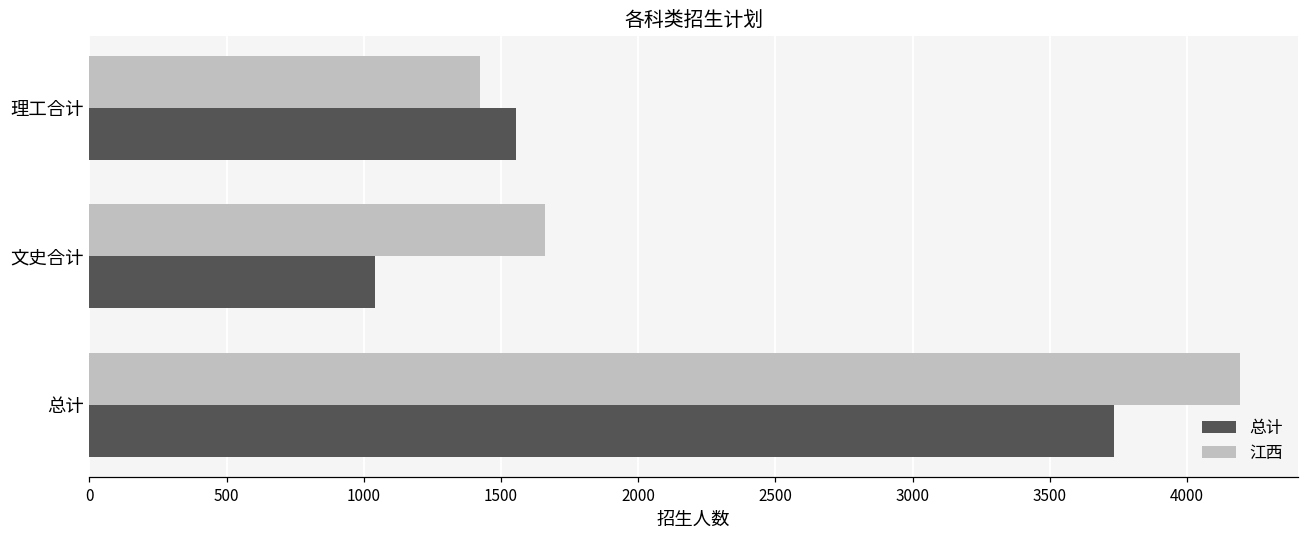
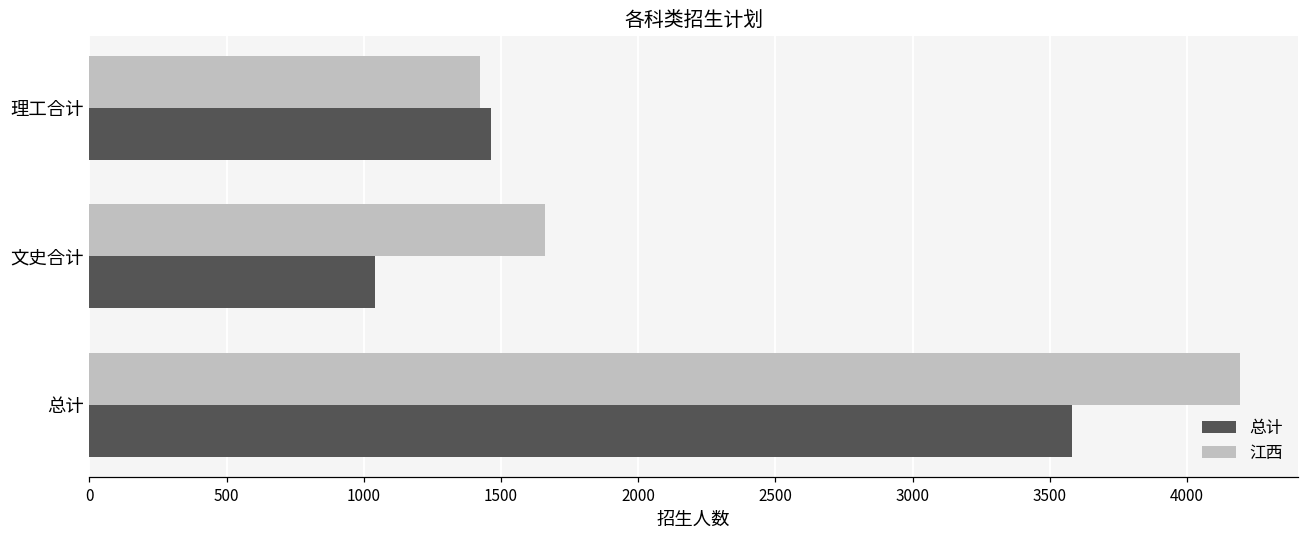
  {
    "总计": {
-     "理工合计": 1550,
+     "理工合计": 1460,
      "文史合计": 1040,
-     "总计": 3730
+     "总计": 3580
    },
    "江西": {
      "理工合计": 1420,
      "文史合计": 1660,
      "总计": 4200
    }
  }
